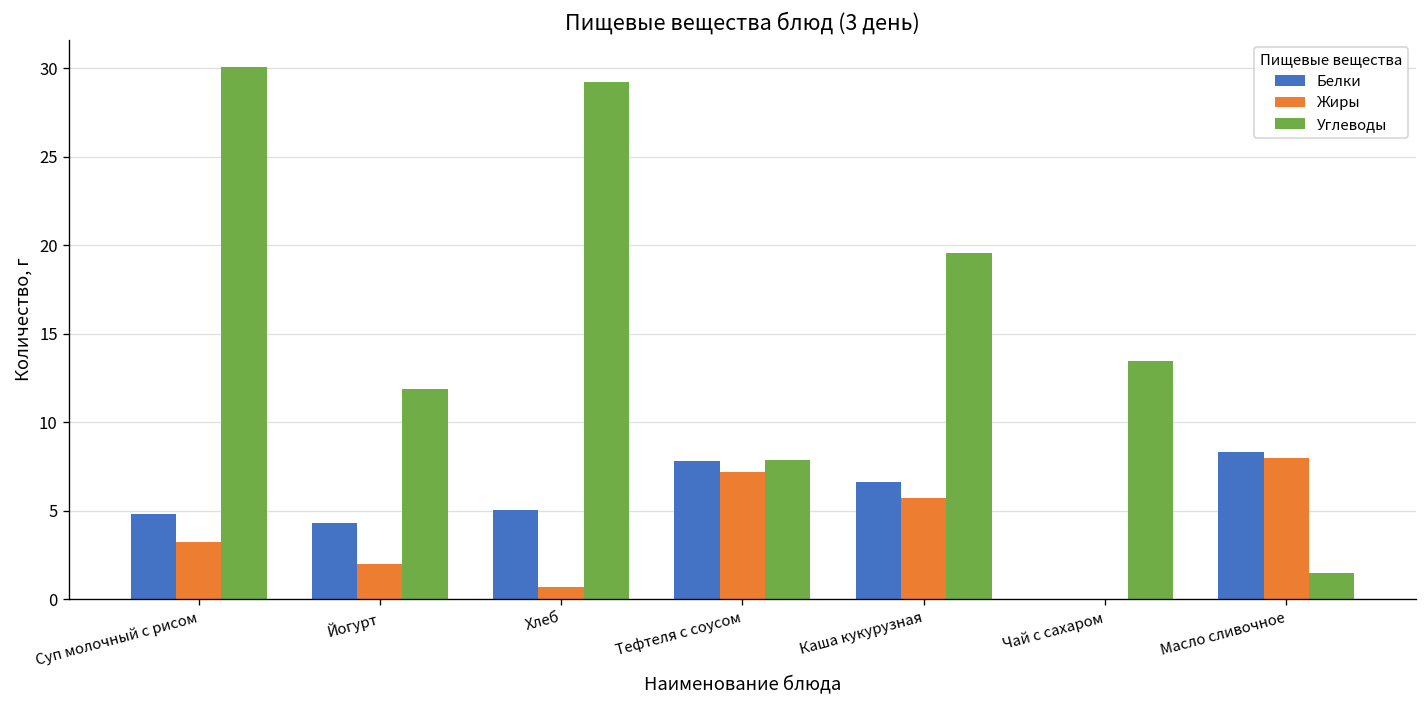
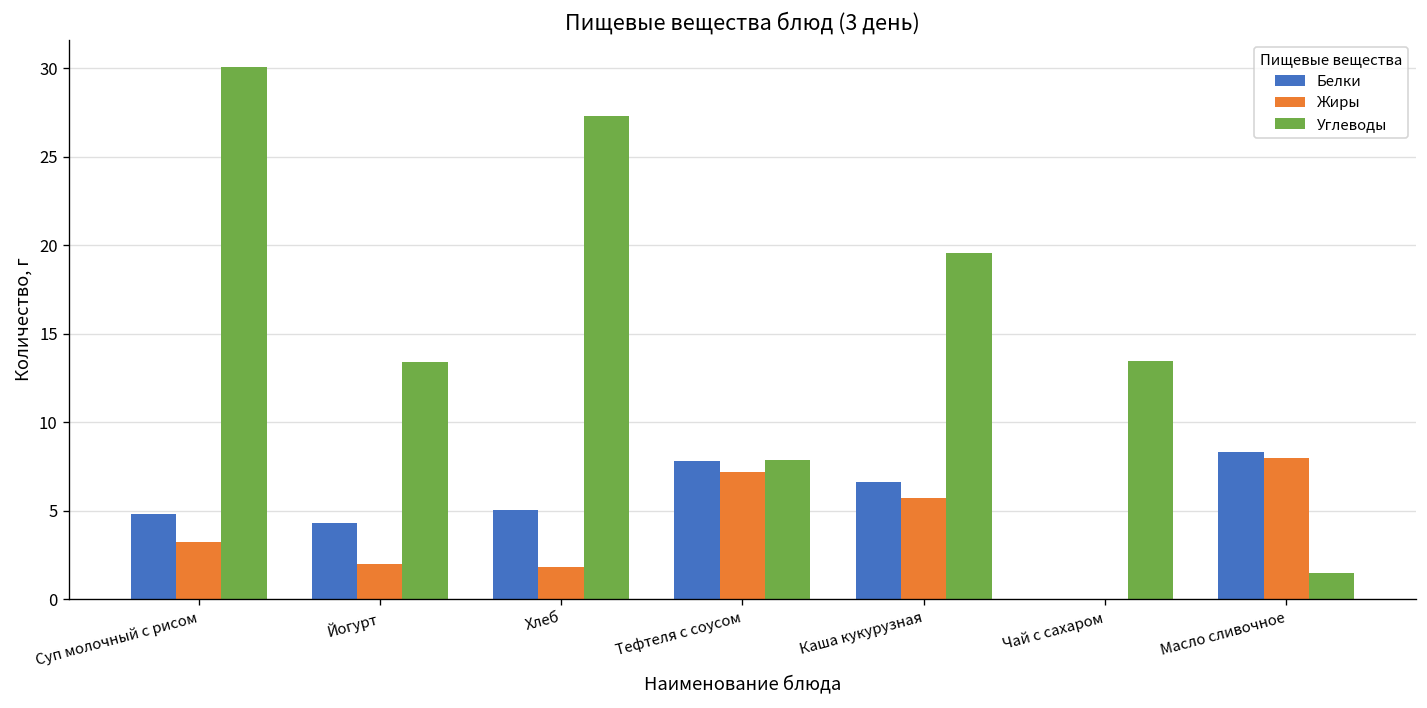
  {
    "Белки": {
      "Суп молочный с рисом": 4.8,
      "Йогурт": 4.3,
      "Хлеб": 5.0,
      "Тефтеля с соусом": 7.8,
      "Каша кукурузная": 6.6,
      "Чай с сахаром": 0.0,
      "Масло сливочное": 8.3
    },
    "Жиры": {
      "Суп молочный с рисом": 3.2,
      "Йогурт": 2.0,
-     "Хлеб": 0.7,
+     "Хлеб": 1.8,
      "Тефтеля с соусом": 7.2,
      "Каша кукурузная": 5.7,
      "Чай с сахаром": 0.0,
      "Масло сливочное": 8.0
    },
    "Углеводы": {
      "Суп молочный с рисом": 30.1,
-     "Йогурт": 11.9,
-     "Хлеб": 29.2,
+     "Йогурт": 13.4,
+     "Хлеб": 27.3,
      "Тефтеля с соусом": 7.9,
      "Каша кукурузная": 19.6,
      "Чай с сахаром": 13.5,
      "Масло сливочное": 1.5
    }
  }
